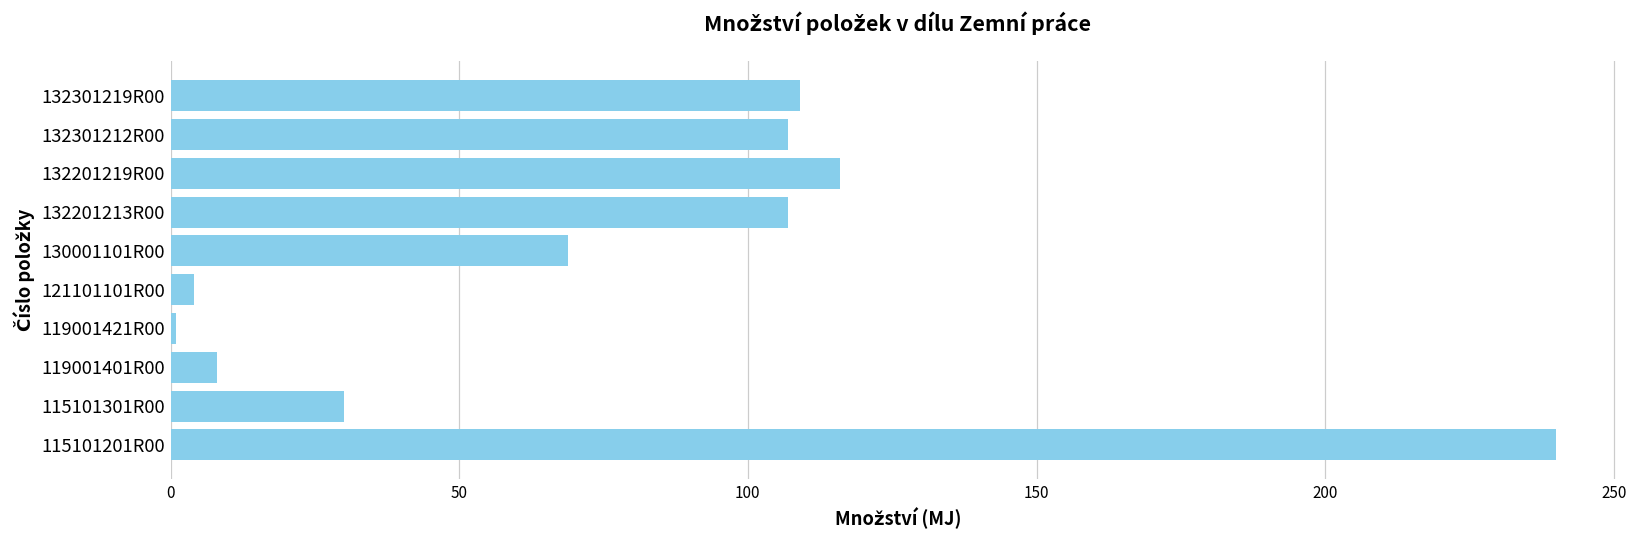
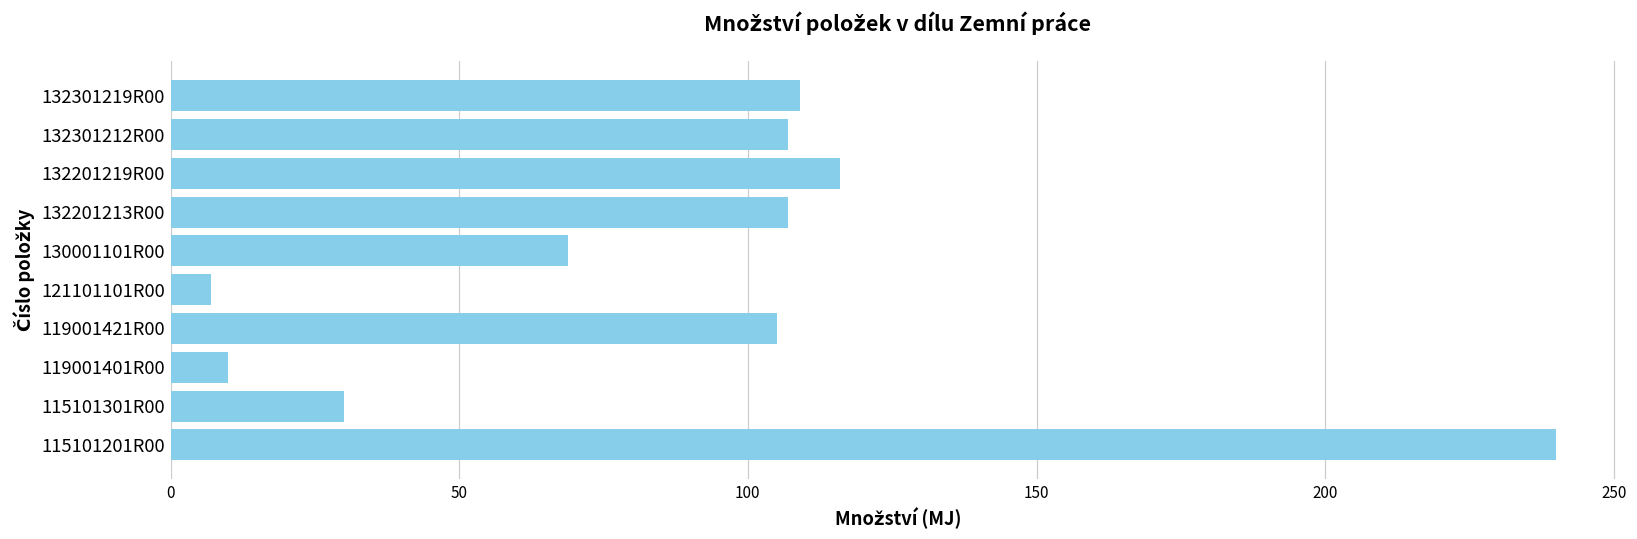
  {
    "132301219R00": 109,
    "132301212R00": 107,
    "132201219R00": 116,
    "132201213R00": 107,
    "130001101R00": 69,
-   "121101101R00": 4,
-   "119001421R00": 1,
-   "119001401R00": 8,
+   "121101101R00": 7,
+   "119001421R00": 105,
+   "119001401R00": 10,
    "115101301R00": 30,
    "115101201R00": 240
  }
